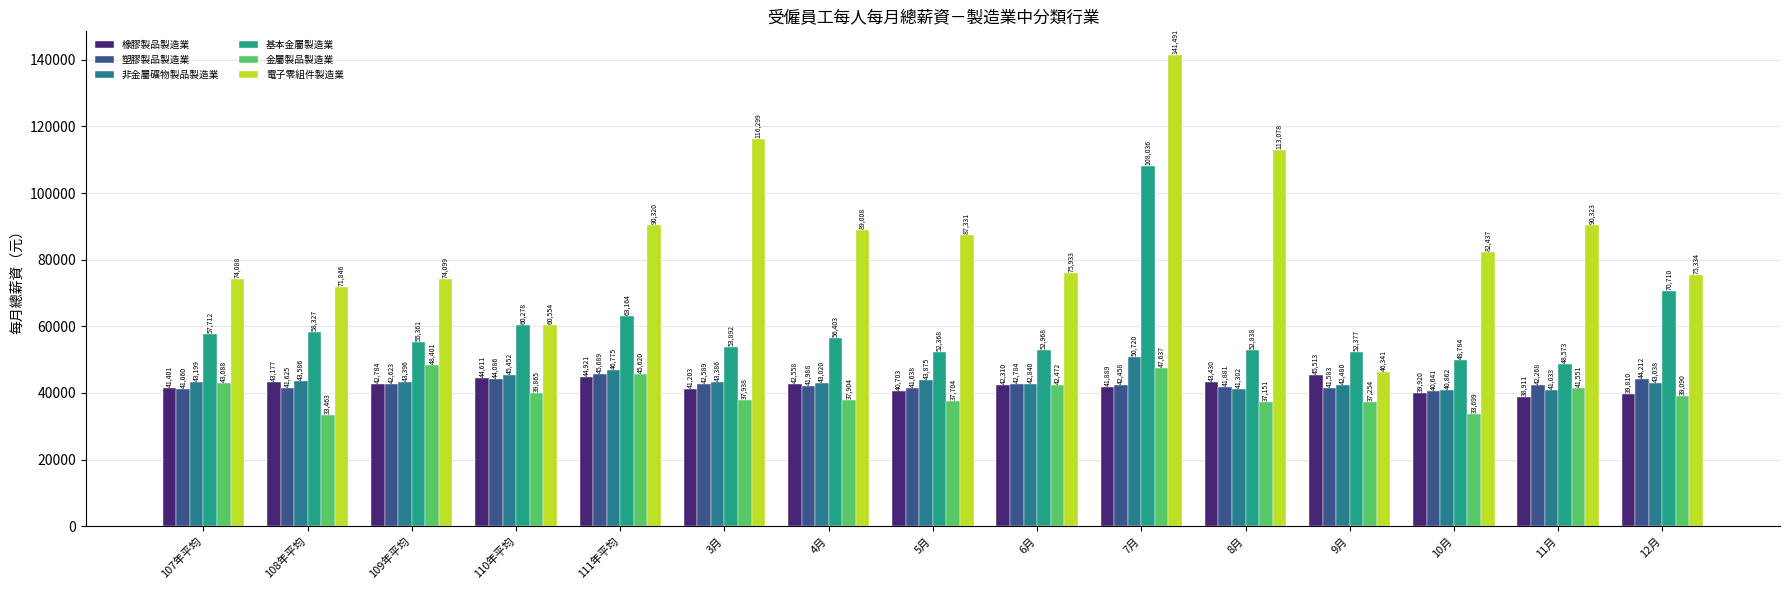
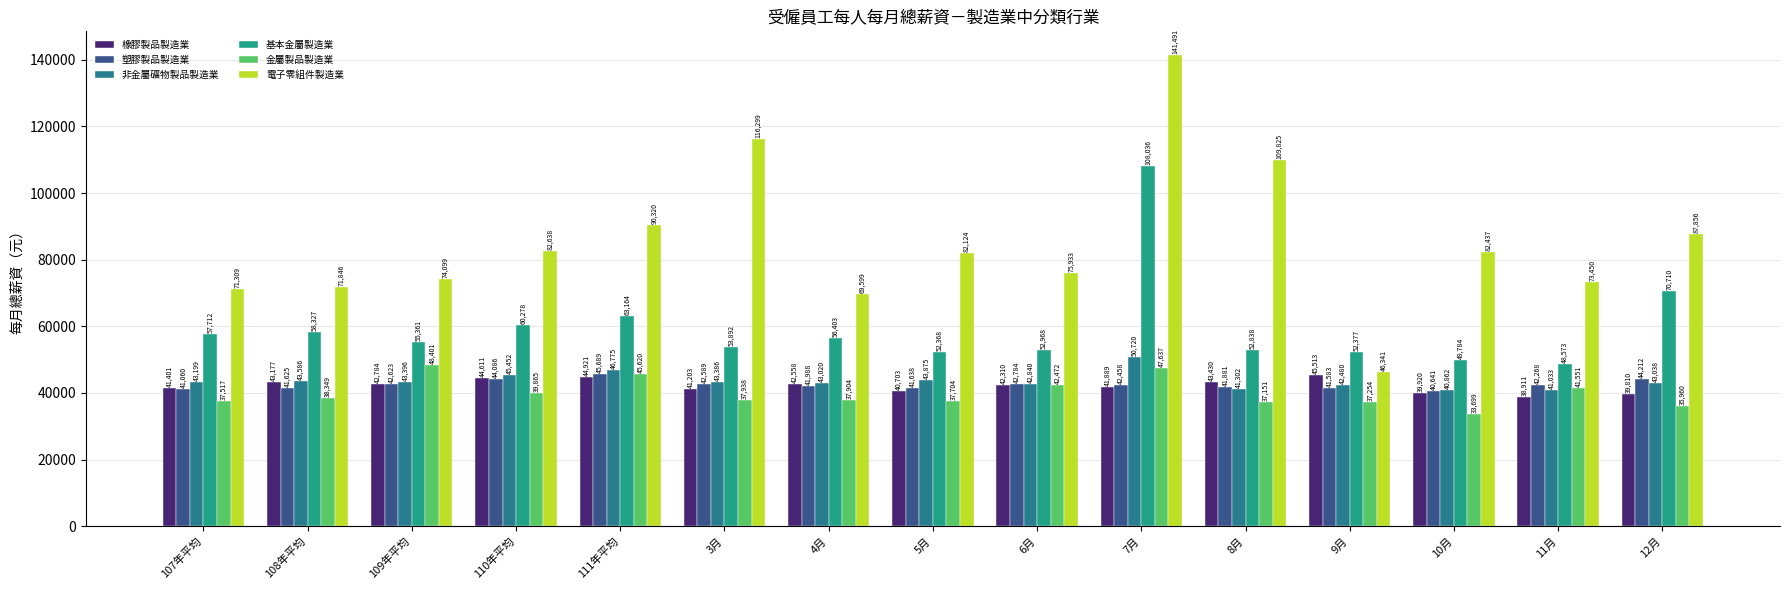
  {
    "金屬製品製造業": {
-     "107年平均": "43,088",
-     "108年平均": "33,463",
+     "107年平均": "37,517",
+     "108年平均": "38,349",
      "109年平均": "48,401",
      "110年平均": "39,865",
      "111年平均": "45,620",
      "3月": "37,938",
      "4月": "37,904",
      "5月": "37,704",
      "6月": "42,472",
      "7月": "47,637",
      "8月": "37,151",
      "9月": "37,254",
      "10月": "33,699",
      "11月": "41,551",
-     "12月": "39,090"
+     "12月": "35,960"
    },
    "電子零組件製造業": {
-     "107年平均": "74,088",
+     "107年平均": "71,309",
      "108年平均": "71,846",
      "109年平均": "74,099",
-     "110年平均": "60,554",
+     "110年平均": "82,638",
      "111年平均": "90,320",
      "3月": "116,299",
-     "4月": "89,008",
-     "5月": "87,331",
+     "4月": "69,599",
+     "5月": "82,124",
      "6月": "75,933",
      "7月": "141,491",
-     "8月": "113,078",
+     "8月": "109,825",
      "9月": "46,341",
      "10月": "82,437",
-     "11月": "90,323",
-     "12月": "75,334"
+     "11月": "73,450",
+     "12月": "87,856"
    }
  }
